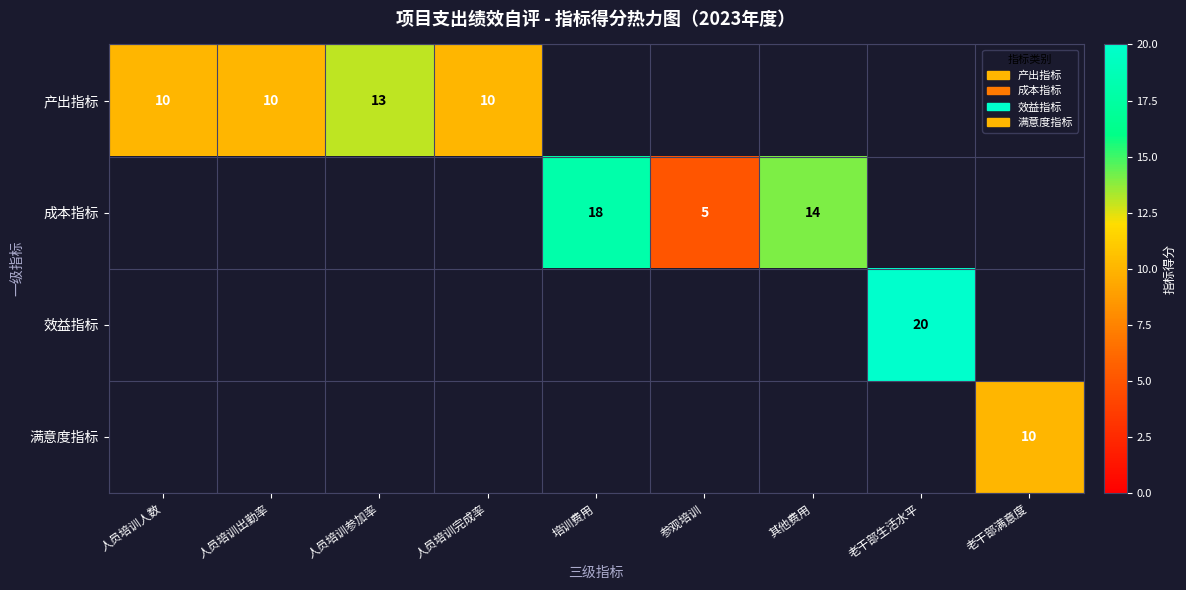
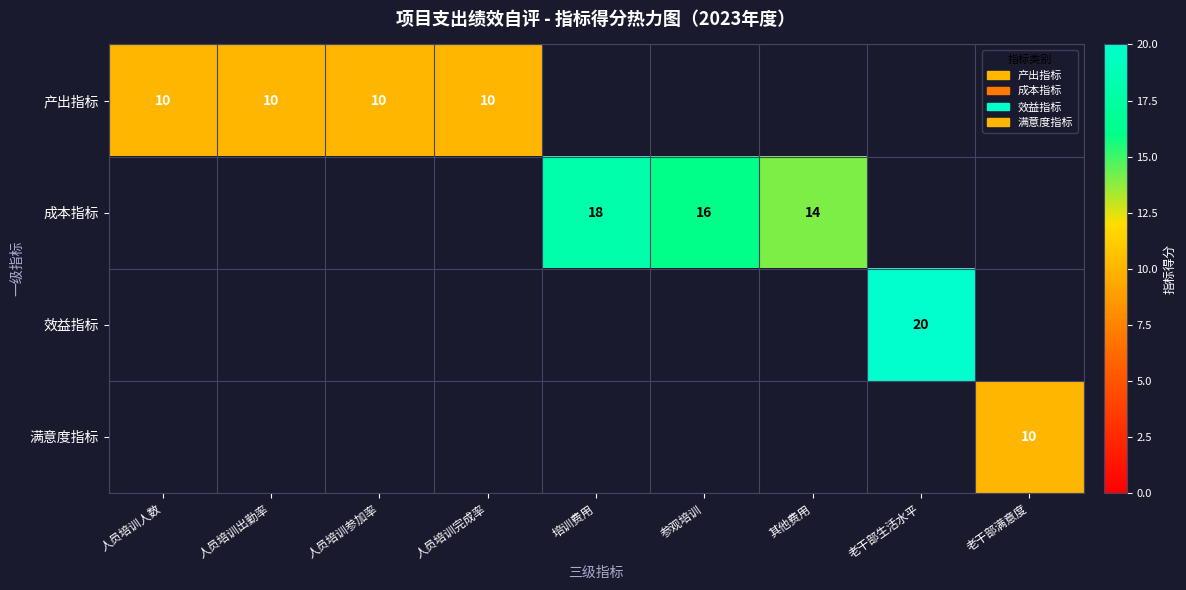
  {
    "产出指标": {
      "人员培训人数": 10,
      "人员培训出勤率": 10,
-     "人员培训参加率": 13,
+     "人员培训参加率": 10,
      "人员培训完成率": 10
    },
    "成本指标": {
      "培训费用": 18,
-     "参观培训": 5,
+     "参观培训": 16,
      "其他费用": 14
    },
    "效益指标": {
      "老干部生活水平": 20
    },
    "满意度指标": {
      "老干部满意度": 10
    }
  }
